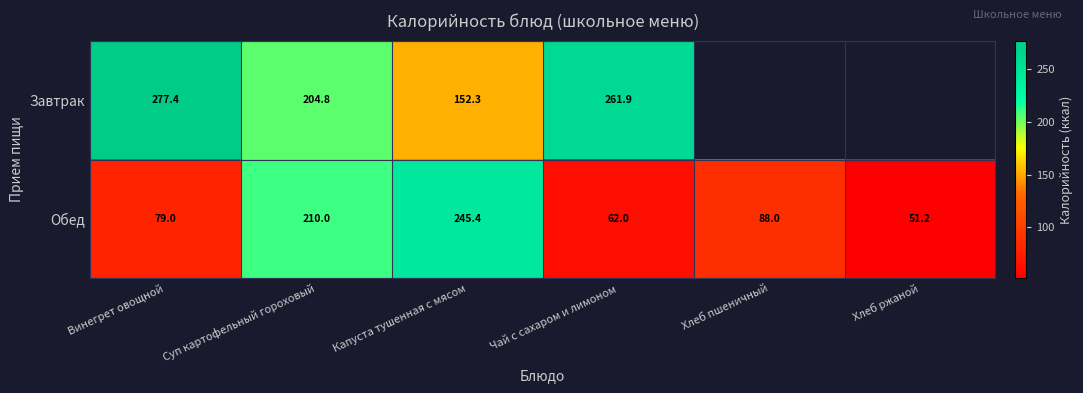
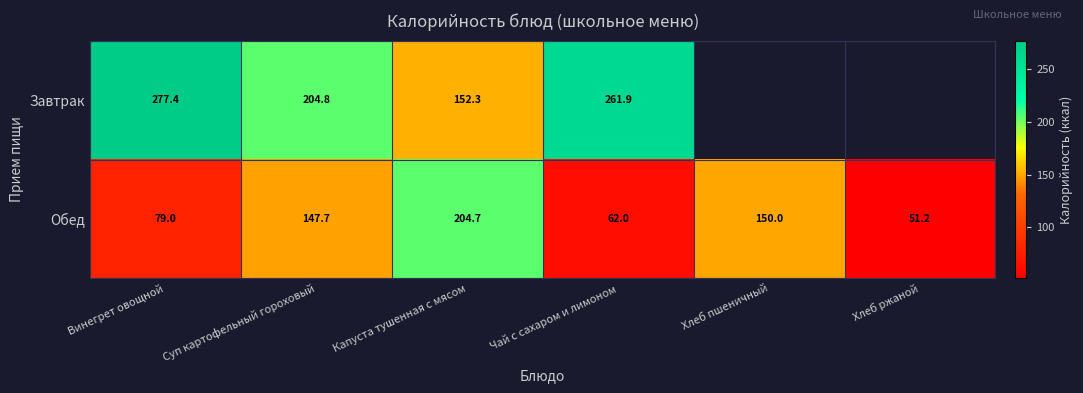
  {
    "Завтрак": {
      "Винегрет овощной": 277.4,
      "Суп картофельный гороховый": 204.8,
      "Капуста тушенная с мясом": 152.3,
      "Чай с сахаром и лимоном": 261.9
    },
    "Обед": {
      "Винегрет овощной": 79.0,
-     "Суп картофельный гороховый": 210.0,
-     "Капуста тушенная с мясом": 245.4,
+     "Суп картофельный гороховый": 147.7,
+     "Капуста тушенная с мясом": 204.7,
      "Чай с сахаром и лимоном": 62.0,
-     "Хлеб пшеничный": 88.0,
+     "Хлеб пшеничный": 150.0,
      "Хлеб ржаной": 51.2
    }
  }
